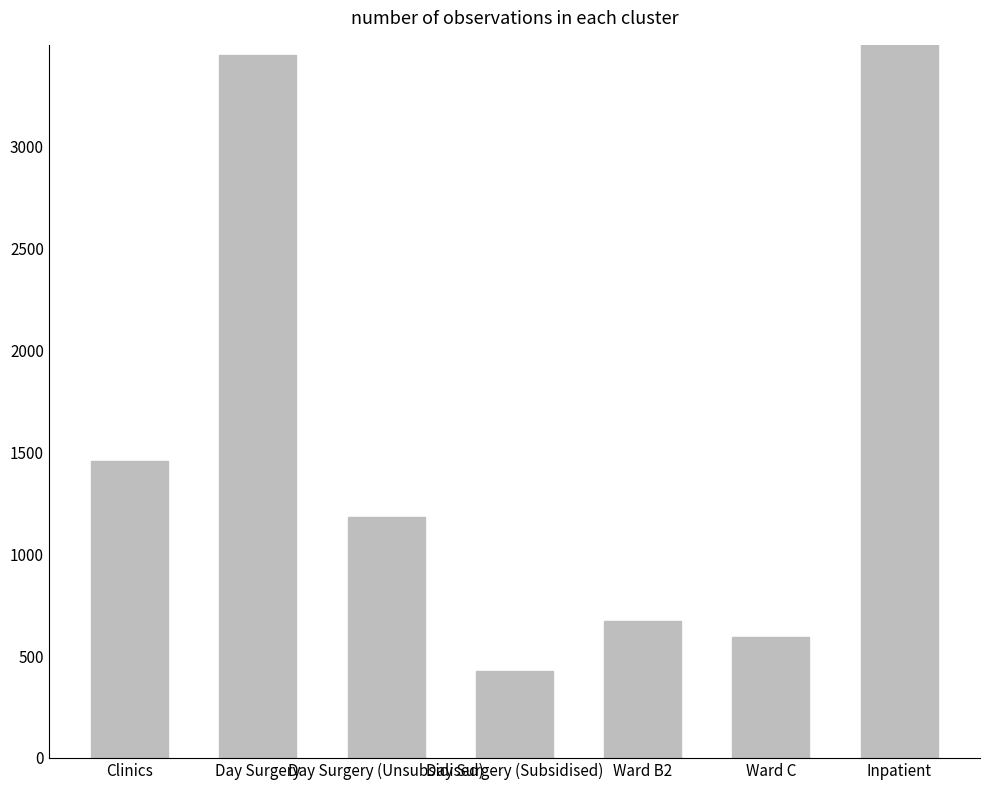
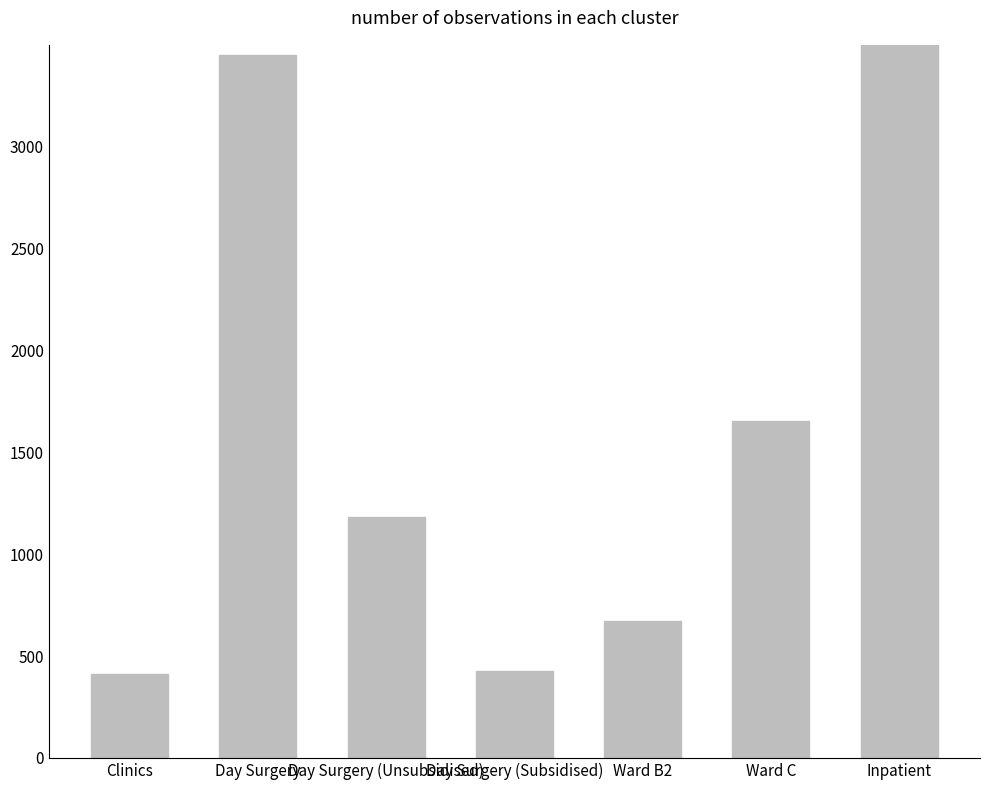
  {
-   "Clinics": 1460,
+   "Clinics": 410,
    "Day Surgery": 3450,
    "Ward B2": 670,
-   "Ward C": 590
+   "Ward C": 1660
  }
